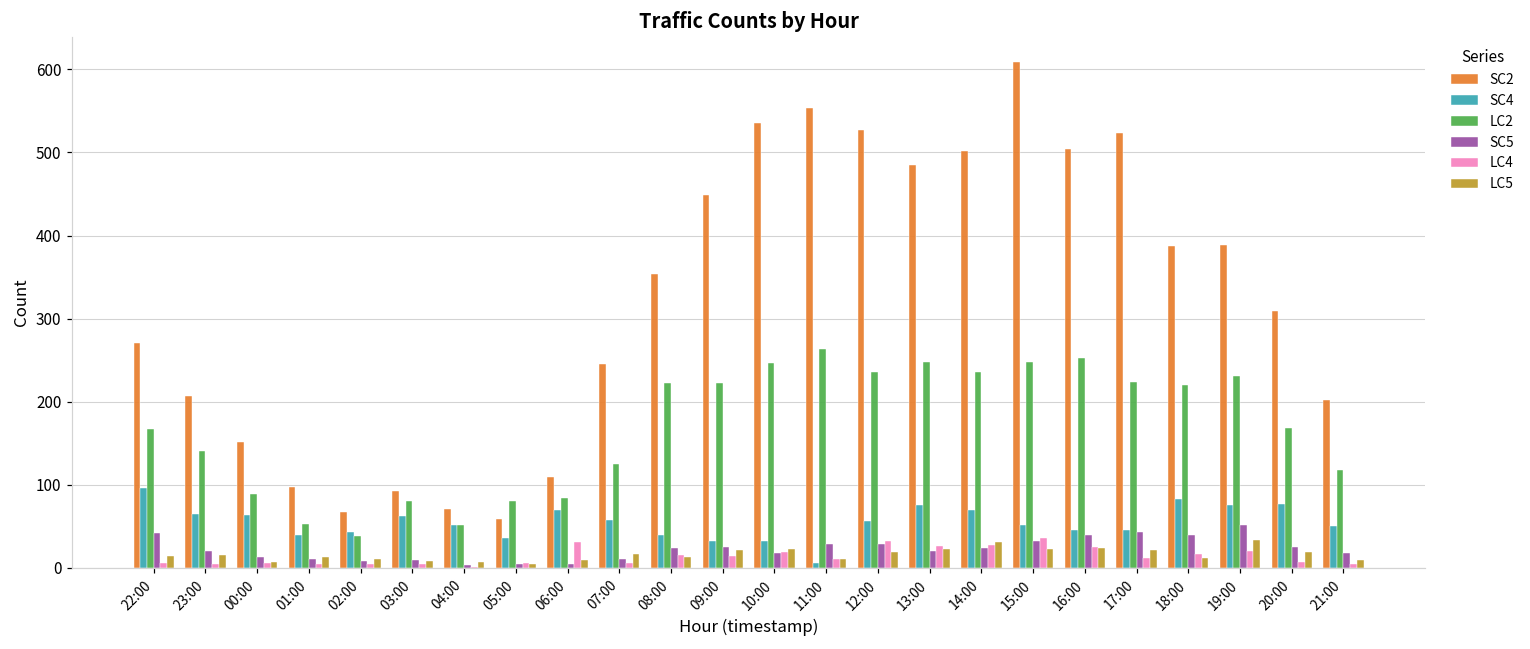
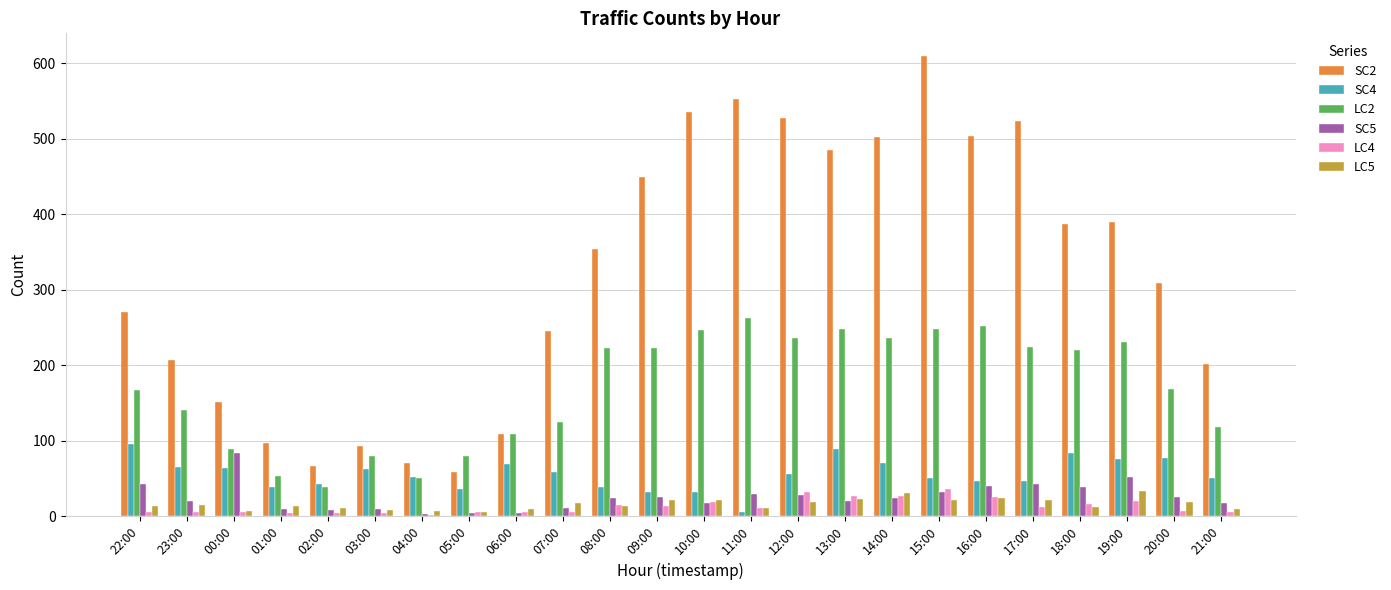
  {
    "SC4": {
      "22:00": 100,
      "23:00": 70,
      "00:00": 60,
      "01:00": 40,
      "02:00": 40,
      "03:00": 60,
      "04:00": 50,
      "05:00": 40,
      "06:00": 70,
      "07:00": 60,
      "08:00": 40,
      "09:00": 30,
      "10:00": 30,
      "11:00": 10,
      "12:00": 60,
-     "13:00": 80,
+     "13:00": 90,
      "14:00": 70,
      "15:00": 50,
      "16:00": 50,
      "17:00": 50,
      "18:00": 80,
      "19:00": 80,
      "20:00": 80,
      "21:00": 50
    },
    "LC2": {
      "22:00": 170,
      "23:00": 140,
      "00:00": 90,
      "01:00": 50,
      "02:00": 40,
      "03:00": 80,
      "04:00": 50,
      "05:00": 80,
-     "06:00": 80,
+     "06:00": 110,
      "07:00": 130,
      "08:00": 220,
      "09:00": 220,
      "10:00": 250,
      "11:00": 260,
      "12:00": 240,
      "13:00": 250,
      "14:00": 240,
      "15:00": 250,
      "16:00": 250,
      "17:00": 220,
      "18:00": 220,
      "19:00": 230,
      "20:00": 170,
      "21:00": 120
    },
    "SC5": {
      "22:00": 40,
      "23:00": 20,
-     "00:00": 10,
+     "00:00": 80,
      "01:00": 10,
      "02:00": 10,
      "03:00": 10,
      "05:00": 0,
      "06:00": 0,
      "07:00": 10,
      "08:00": 20,
      "09:00": 30,
      "10:00": 20,
      "11:00": 30,
      "12:00": 30,
      "13:00": 20,
      "14:00": 20,
      "15:00": 30,
      "16:00": 40,
      "17:00": 40,
      "18:00": 40,
      "19:00": 50,
      "20:00": 30,
      "21:00": 20
    },
    "LC4": {
      "22:00": 10,
      "23:00": 10,
      "00:00": 10,
      "01:00": 0,
      "02:00": 0,
      "03:00": 0,
      "05:00": 10,
-     "06:00": 30,
+     "06:00": 10,
      "07:00": 10,
      "08:00": 20,
      "09:00": 10,
      "10:00": 20,
      "11:00": 10,
      "12:00": 30,
      "13:00": 30,
      "14:00": 30,
      "15:00": 40,
      "16:00": 30,
      "17:00": 10,
      "18:00": 20,
      "19:00": 20,
      "20:00": 10,
      "21:00": 10
    }
  }
